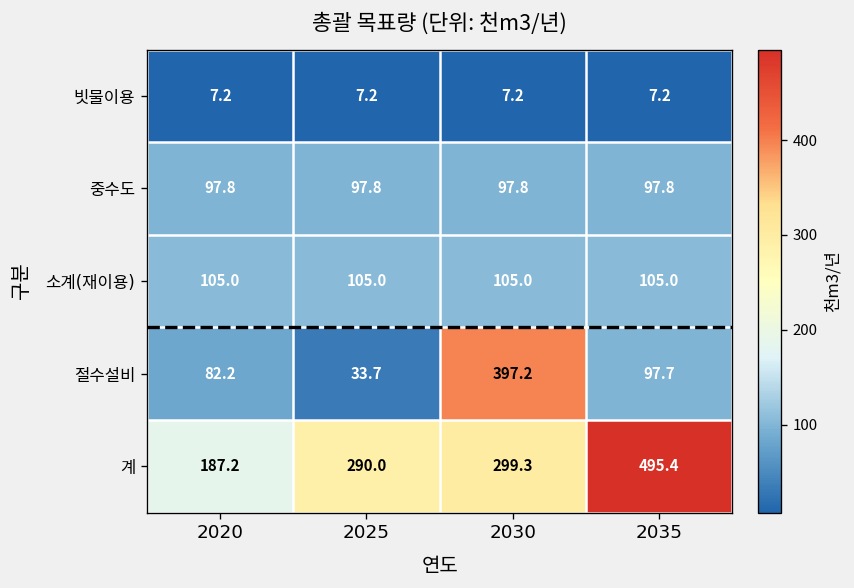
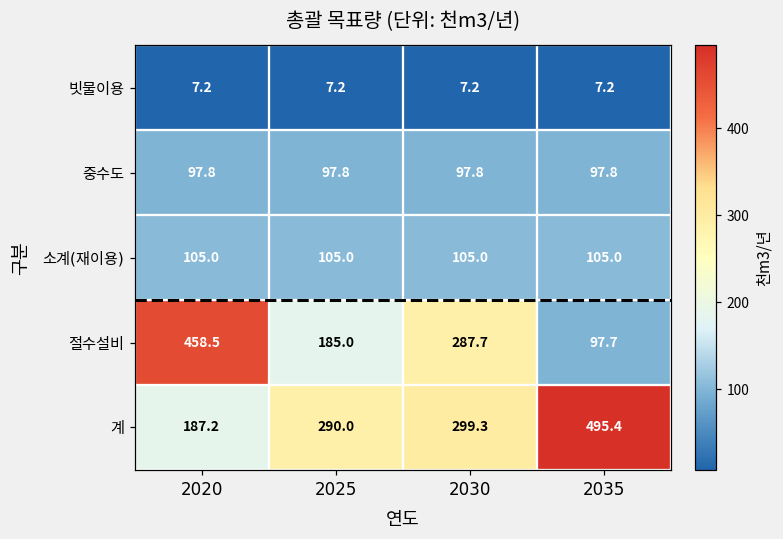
  {
    "빗물이용": {
      "2020": 7.2,
      "2025": 7.2,
      "2030": 7.2,
      "2035": 7.2
    },
    "중수도": {
      "2020": 97.8,
      "2025": 97.8,
      "2030": 97.8,
      "2035": 97.8
    },
    "소계(재이용)": {
      "2020": 105.0,
      "2025": 105.0,
      "2030": 105.0,
      "2035": 105.0
    },
    "절수설비": {
-     "2020": 82.2,
-     "2025": 33.7,
-     "2030": 397.2,
+     "2020": 458.5,
+     "2025": 185.0,
+     "2030": 287.7,
      "2035": 97.7
    },
    "계": {
      "2020": 187.2,
      "2025": 290.0,
      "2030": 299.3,
      "2035": 495.4
    }
  }
